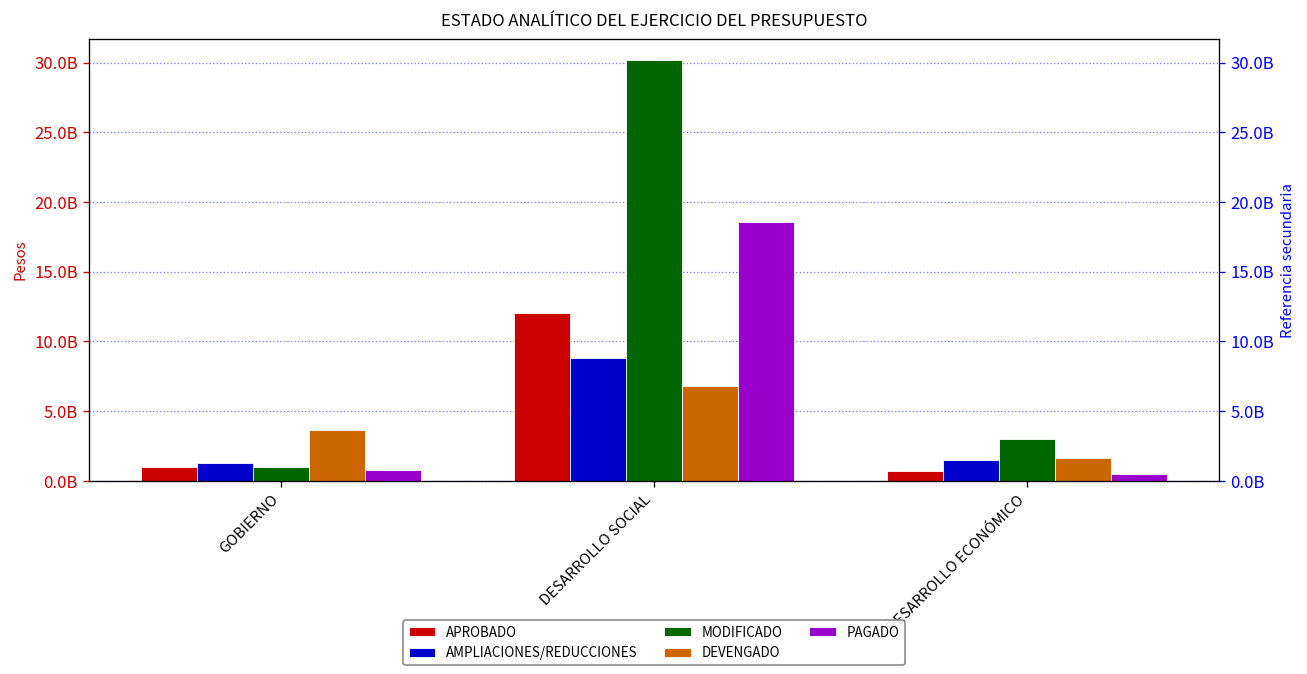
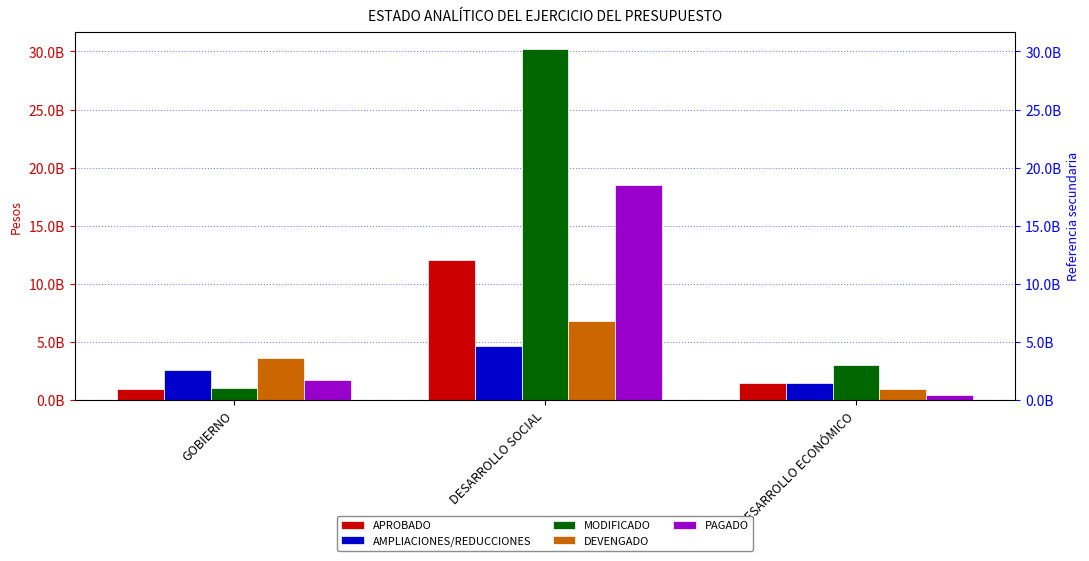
  {
    "APROBADO": {
      "GOBIERNO": 1000000000,
      "DESARROLLO SOCIAL": 12000000000,
-     "DESARROLLO ECONÓMICO": 700000000
+     "DESARROLLO ECONÓMICO": 1500000000
    },
    "AMPLIACIONES/REDUCCIONES": {
-     "GOBIERNO": 1300000000,
-     "DESARROLLO SOCIAL": 8800000000,
+     "GOBIERNO": 2600000000,
+     "DESARROLLO SOCIAL": 4700000000,
      "DESARROLLO ECONÓMICO": 1500000000
    },
    "MODIFICADO": {
      "GOBIERNO": 1000000000,
      "DESARROLLO SOCIAL": 30200000000,
      "DESARROLLO ECONÓMICO": 3000000000
    },
    "DEVENGADO": {
      "GOBIERNO": 3600000000,
      "DESARROLLO SOCIAL": 6800000000,
-     "DESARROLLO ECONÓMICO": 1600000000
+     "DESARROLLO ECONÓMICO": 900000000
    },
    "PAGADO": {
-     "GOBIERNO": 800000000,
+     "GOBIERNO": 1700000000,
      "DESARROLLO SOCIAL": 18500000000,
      "DESARROLLO ECONÓMICO": 500000000
    }
  }
